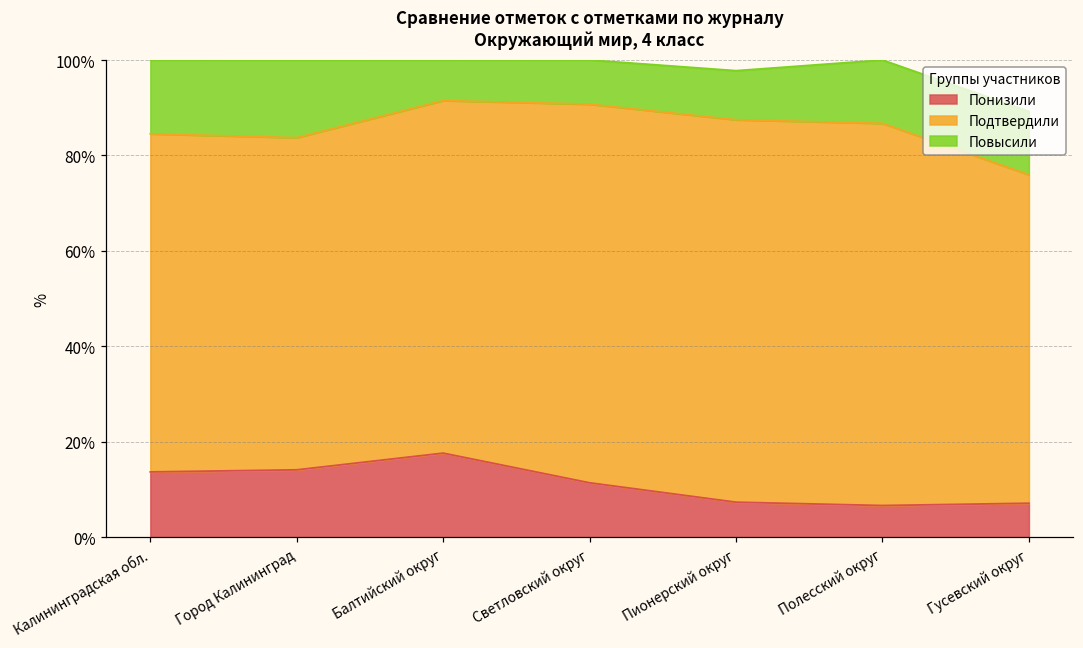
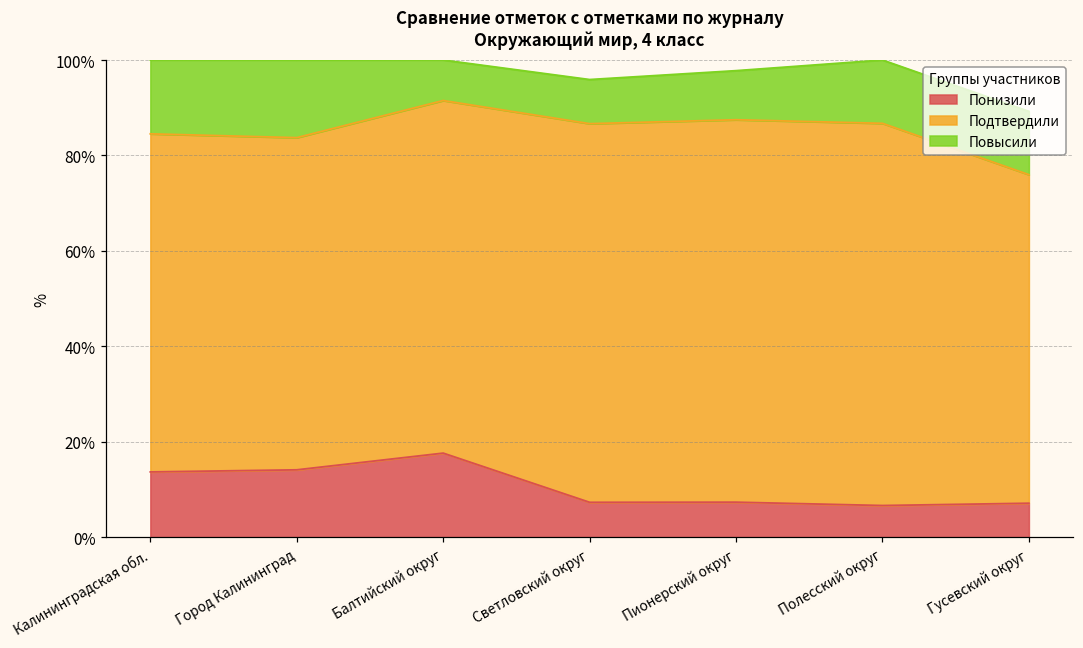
  {
    "Понизили": {
      "Калининградская обл.": "14%",
      "Город Калининград": "14%",
      "Балтийский округ": "18%",
-     "Светловский округ": "11%",
+     "Светловский округ": "7%",
      "Пионерский округ": "7%",
      "Полесский округ": "7%",
      "Гусевский округ": "7%"
    },
    "Подтвердили": {
      "Калининградская обл.": "71%",
      "Город Калининград": "70%",
      "Балтийский округ": "74%",
      "Светловский округ": "79%",
      "Пионерский округ": "80%",
      "Полесский округ": "80%",
      "Гусевский округ": "69%"
    },
    "Повысили": {
      "Калининградская обл.": "15%",
      "Город Калининград": "16%",
      "Балтийский округ": "8%",
      "Светловский округ": "9%",
      "Пионерский округ": "10%",
      "Полесский округ": "13%"
    }
  }
